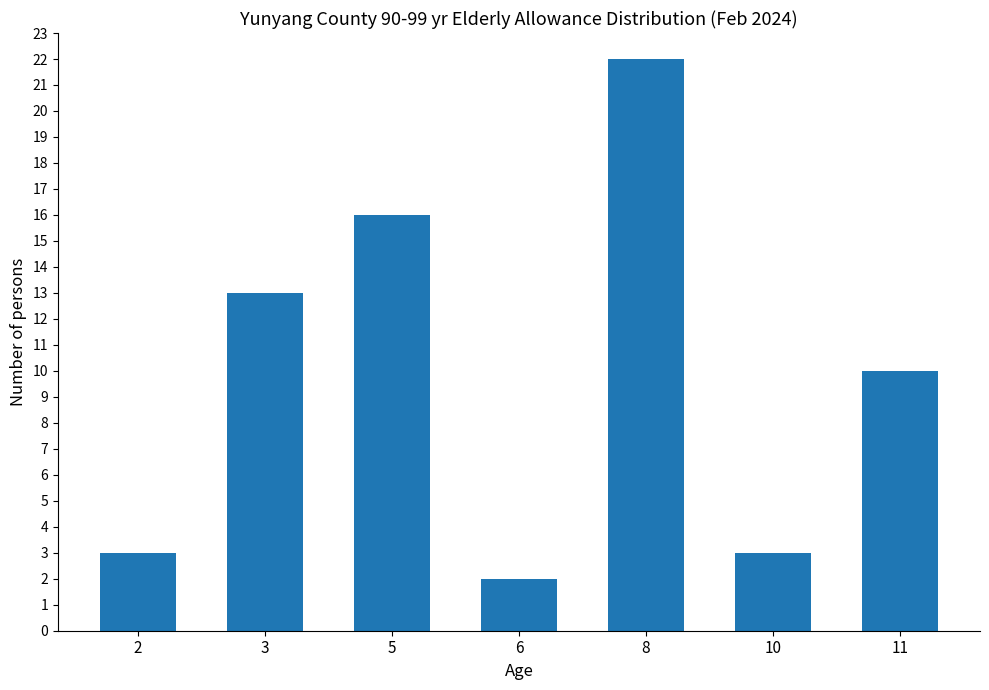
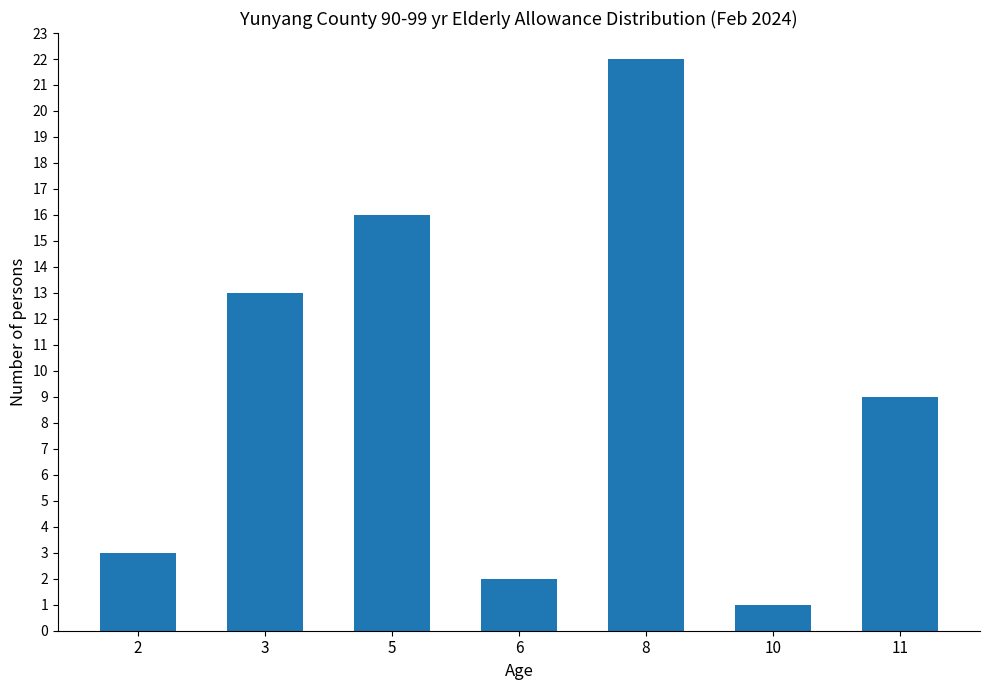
  {
    "2": 3,
    "3": 13,
    "5": 16,
    "6": 2,
    "8": 22,
-   "10": 3,
-   "11": 10
+   "10": 1,
+   "11": 9
  }
